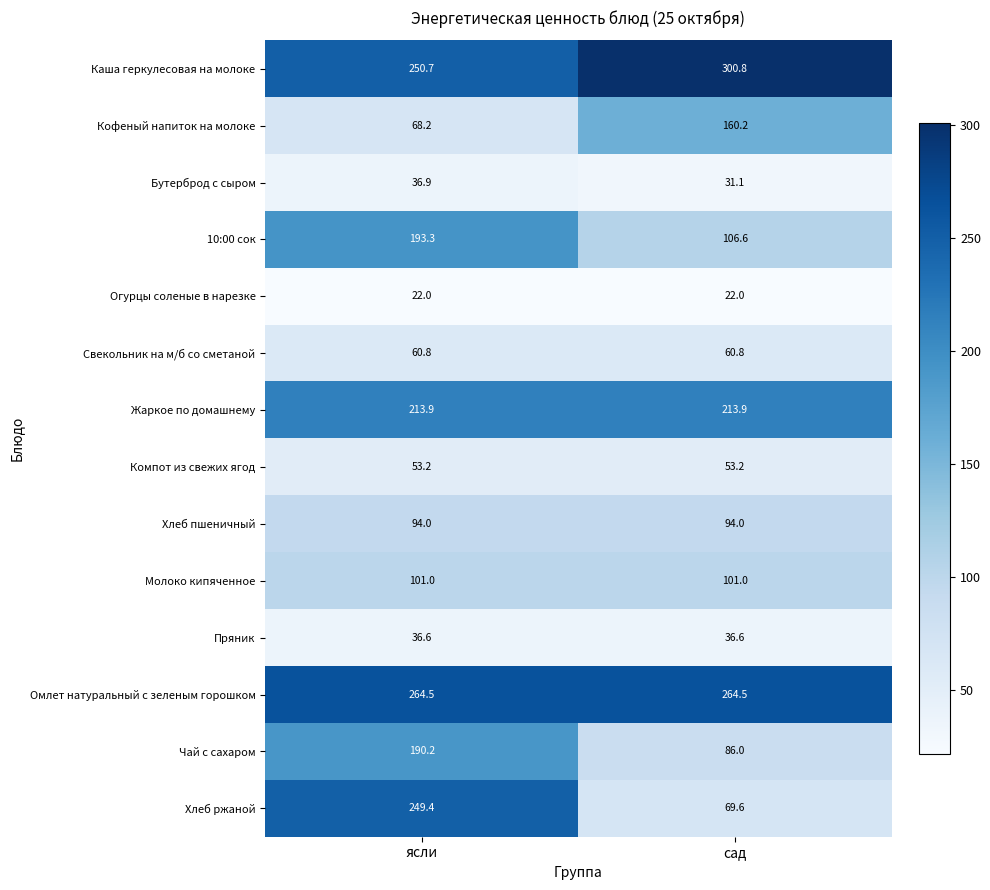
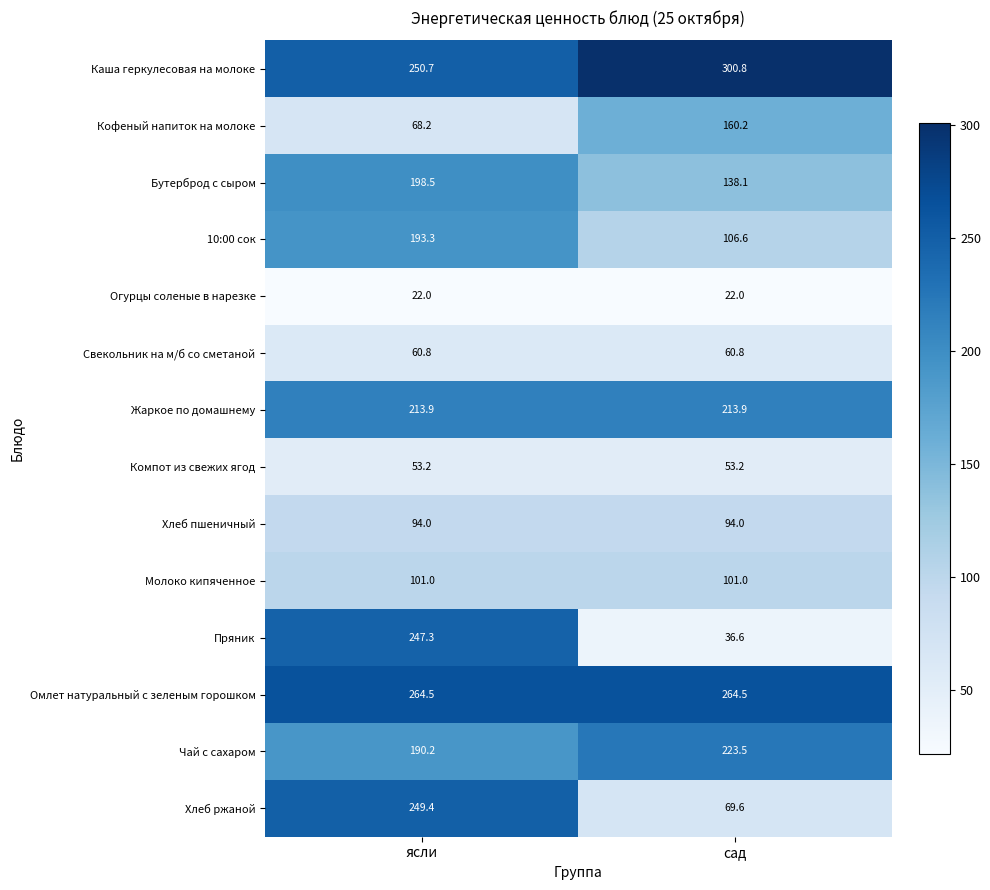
  {
    "Каша геркулесовая на молоке": {
      "ясли": 250.7,
      "сад": 300.8
    },
    "Кофеный напиток на молоке": {
      "ясли": 68.2,
      "сад": 160.2
    },
    "Бутерброд с сыром": {
-     "ясли": 36.9,
-     "сад": 31.1
+     "ясли": 198.5,
+     "сад": 138.1
    },
    "10:00 сок": {
      "ясли": 193.3,
      "сад": 106.6
    },
    "Огурцы соленые в нарезке": {
      "ясли": 22.0,
      "сад": 22.0
    },
    "Свекольник на м/б со сметаной": {
      "ясли": 60.8,
      "сад": 60.8
    },
    "Жаркое по домашнему": {
      "ясли": 213.9,
      "сад": 213.9
    },
    "Компот из свежих ягод": {
      "ясли": 53.2,
      "сад": 53.2
    },
    "Хлеб пшеничный": {
      "ясли": 94.0,
      "сад": 94.0
    },
    "Молоко кипяченное": {
      "ясли": 101.0,
      "сад": 101.0
    },
    "Пряник": {
-     "ясли": 36.6,
+     "ясли": 247.3,
      "сад": 36.6
    },
    "Омлет натуральный с зеленым горошком": {
      "ясли": 264.5,
      "сад": 264.5
    },
    "Чай с сахаром": {
      "ясли": 190.2,
-     "сад": 86.0
+     "сад": 223.5
    },
    "Хлеб ржаной": {
      "ясли": 249.4,
      "сад": 69.6
    }
  }
